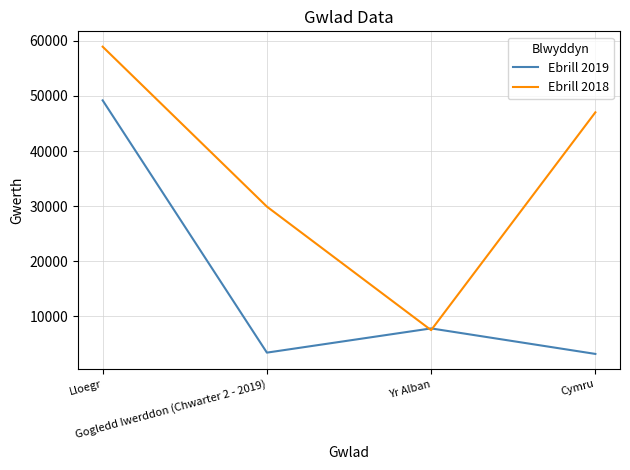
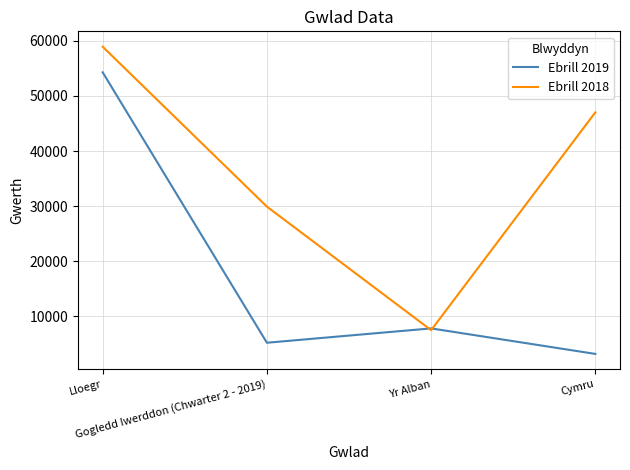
  {
    "Ebrill 2019": {
-     "Lloegr": 49000,
-     "Gogledd Iwerddon (Chwarter 2 - 2019)": 3000,
+     "Lloegr": 54000,
+     "Gogledd Iwerddon (Chwarter 2 - 2019)": 5000,
      "Cymru": 3000
    },
    "Ebrill 2018": {
      "Lloegr": 59000,
      "Gogledd Iwerddon (Chwarter 2 - 2019)": 30000,
      "Cymru": 47000
    }
  }
